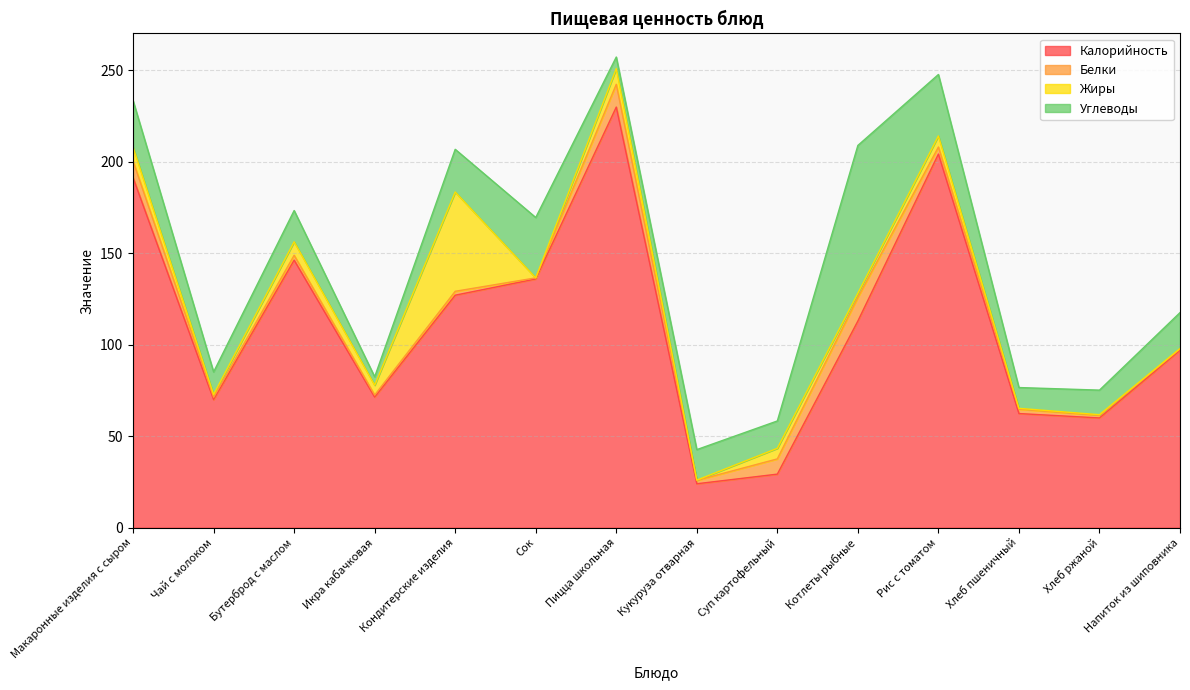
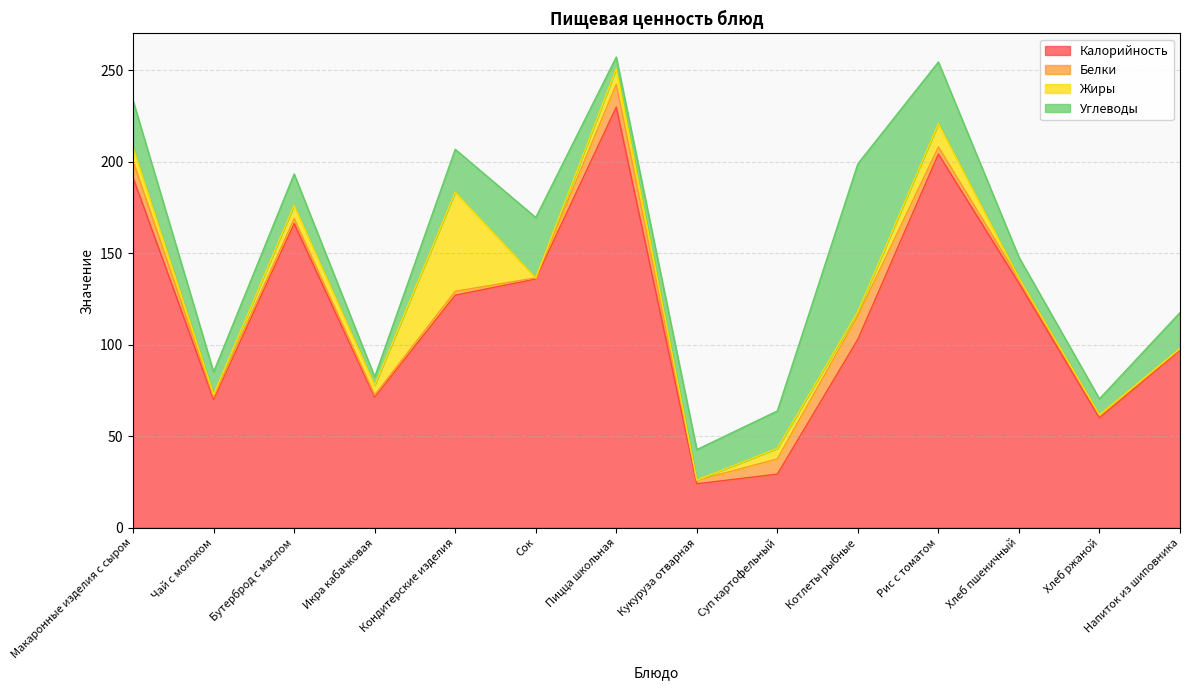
  {
    "Калорийность": {
      "Макаронные изделия с сыром": 191,
-     "Бутерброд с маслом": 146,
+     "Бутерброд с маслом": 166,
      "Кондитерские изделия": 127,
      "Пицца школьная": 230,
      "Кукуруза отварная": 24,
      "Суп картофельный": 29,
-     "Котлеты рыбные": 113,
+     "Котлеты рыбные": 103,
      "Рис с томатом": 204,
-     "Хлеб пшеничный": 62,
+     "Хлеб пшеничный": 134,
      "Хлеб ржаной": 60
    },
    "Белки": {
      "Макаронные изделия с сыром": 9,
      "Бутерброд с маслом": 3,
      "Кондитерские изделия": 2,
      "Пицца школьная": 12,
      "Суп картофельный": 8,
      "Котлеты рыбные": 13,
      "Рис с томатом": 4
    },
    "Жиры": {
      "Макаронные изделия с сыром": 8,
      "Чай с молоком": 1,
      "Бутерброд с маслом": 7,
      "Икра кабачковая": 5,
      "Кондитерские изделия": 54,
      "Пицца школьная": 9,
      "Суп картофельный": 6,
      "Котлеты рыбные": 2,
-     "Рис с томатом": 6
+     "Рис с томатом": 13
    },
    "Углеводы": {
      "Макаронные изделия с сыром": 26,
      "Чай с молоком": 12,
      "Бутерброд с маслом": 17,
      "Икра кабачковая": 5,
      "Кондитерские изделия": 23,
      "Сок": 33,
      "Пицца школьная": 6,
      "Кукуруза отварная": 17,
-     "Суп картофельный": 15,
+     "Суп картофельный": 20,
      "Котлеты рыбные": 81,
      "Рис с томатом": 34,
      "Хлеб пшеничный": 11,
-     "Хлеб ржаной": 13,
+     "Хлеб ржаной": 9,
      "Напиток из шиповника": 20
    }
  }
